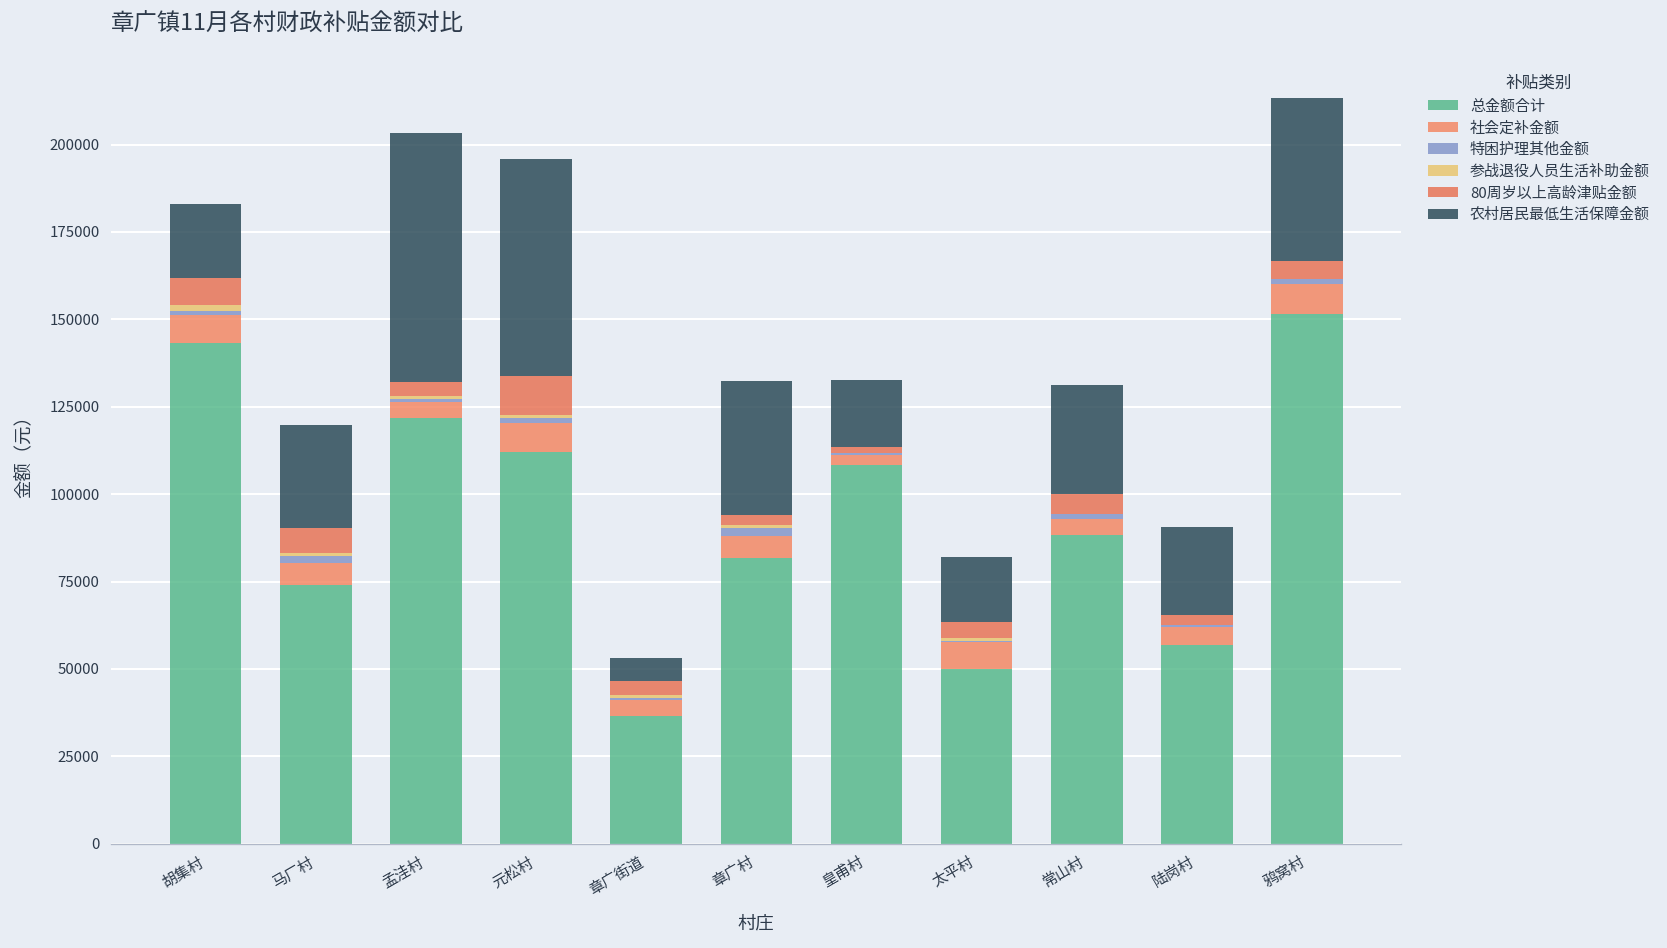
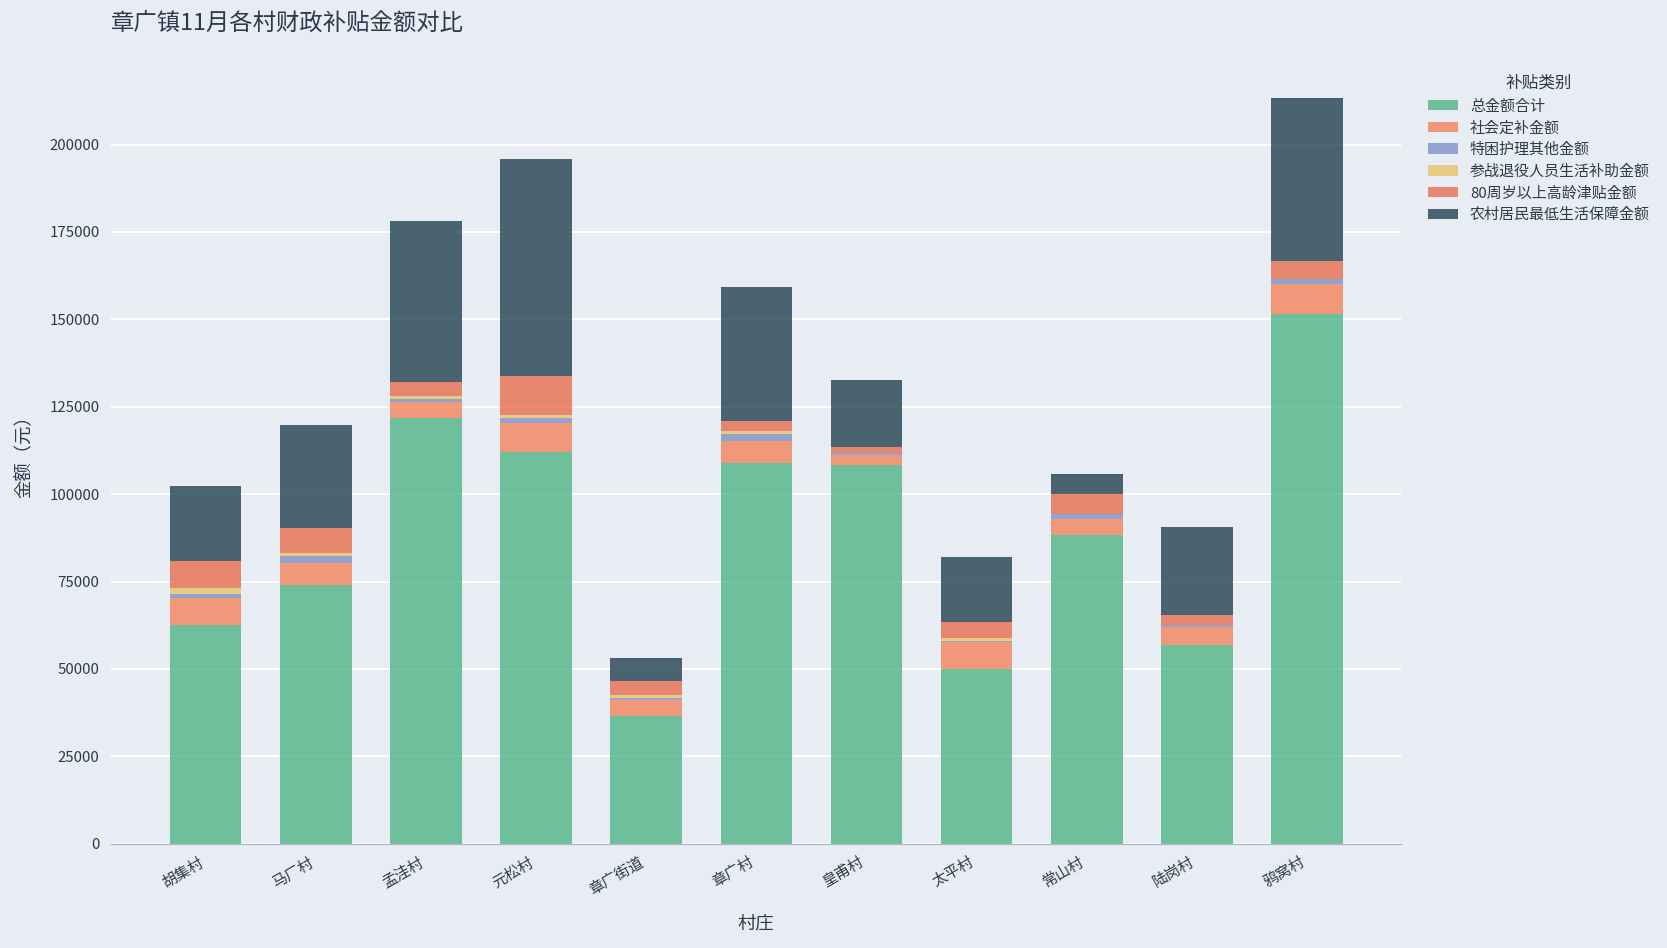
  {
    "总金额合计": {
-     "胡集村": 143000,
+     "胡集村": 62000,
      "马厂村": 74000,
      "孟洼村": 122000,
      "元松村": 112000,
      "章广街道": 37000,
-     "章广村": 82000,
+     "章广村": 109000,
      "皇甫村": 108000,
      "太平村": 50000,
      "常山村": 88000,
      "陆岗村": 57000,
      "鸦窝村": 152000
    },
    "特困护理其他金额": {
      "胡集村": 1000,
      "马厂村": 2000,
      "元松村": 1000,
      "章广村": 2000,
      "常山村": 1000,
      "鸦窝村": 1000
    },
    "参战退役人员生活补助金额": {
      "胡集村": 2000,
      "皇甫村": 0,
      "常山村": 0,
      "陆岗村": 0,
      "鸦窝村": 0
    },
    "农村居民最低生活保障金额": {
      "胡集村": 21000,
      "马厂村": 30000,
-     "孟洼村": 71000,
+     "孟洼村": 46000,
      "元松村": 62000,
      "章广街道": 7000,
      "章广村": 38000,
      "皇甫村": 19000,
      "太平村": 19000,
-     "常山村": 31000,
+     "常山村": 6000,
      "陆岗村": 25000,
      "鸦窝村": 47000
    }
  }
